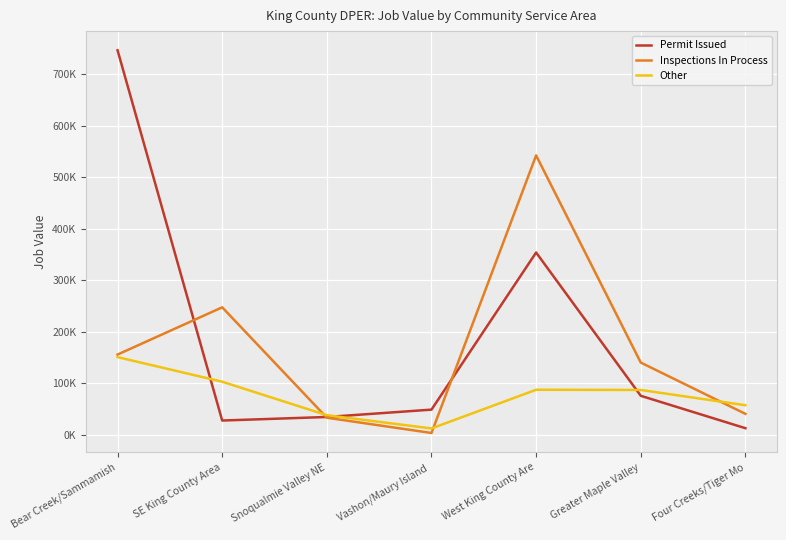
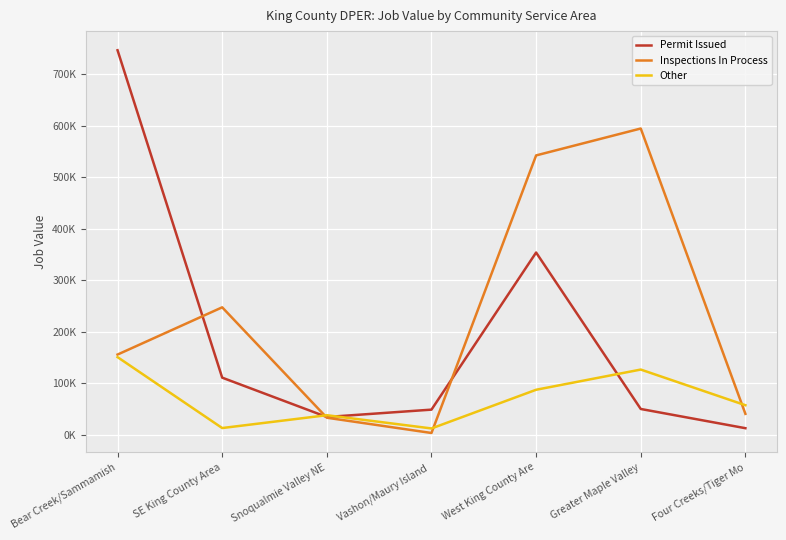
  {
    "Permit Issued": {
      "Bear Creek/Sammamish": 750000,
-     "SE King County Area": 30000,
+     "SE King County Area": 110000,
      "Vashon/Maury Island": 50000,
      "West King County Are": 350000,
-     "Greater Maple Valley": 80000,
+     "Greater Maple Valley": 50000,
      "Four Creeks/Tiger Mo": 10000
    },
    "Inspections In Process": {
      "SE King County Area": 250000,
      "Vashon/Maury Island": 0,
      "West King County Are": 540000,
-     "Greater Maple Valley": 140000,
+     "Greater Maple Valley": 590000,
      "Four Creeks/Tiger Mo": 40000
    },
    "Other": {
-     "SE King County Area": 100000,
+     "SE King County Area": 10000,
      "Vashon/Maury Island": 10000,
      "West King County Are": 90000,
-     "Greater Maple Valley": 90000,
+     "Greater Maple Valley": 130000,
      "Four Creeks/Tiger Mo": 60000
    }
  }
